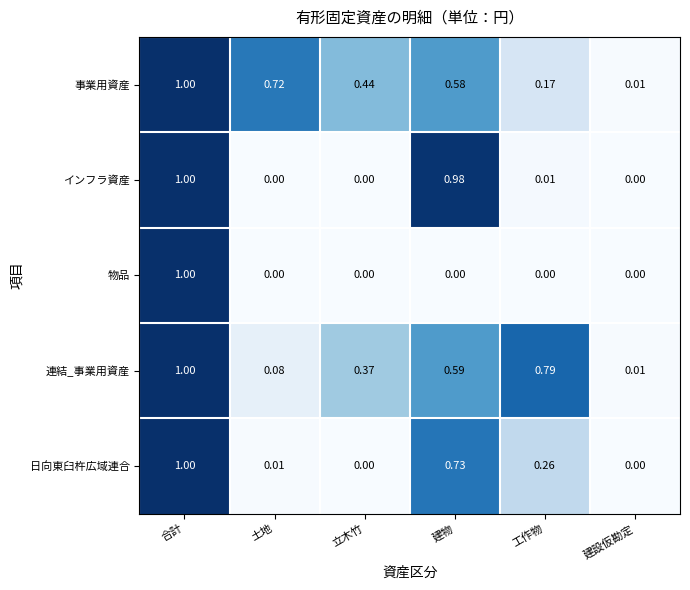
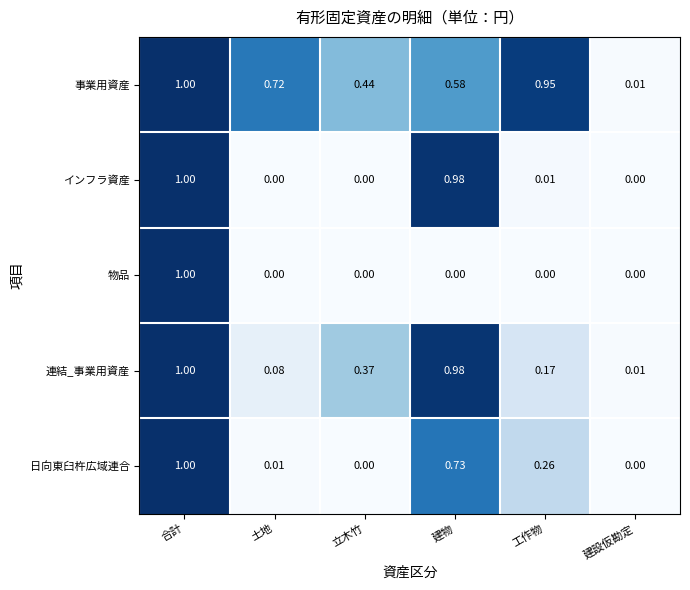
  {
    "事業用資産": {
      "合計": 1.00,
      "土地": 0.72,
      "立木竹": 0.44,
      "建物": 0.58,
-     "工作物": 0.17,
+     "工作物": 0.95,
      "建設仮勘定": 0.01
    },
    "インフラ資産": {
      "合計": 1.00,
      "土地": 0.00,
      "立木竹": 0.00,
      "建物": 0.98,
      "工作物": 0.01,
      "建設仮勘定": 0.00
    },
    "物品": {
      "合計": 1.00,
      "土地": 0.00,
      "立木竹": 0.00,
      "建物": 0.00,
      "工作物": 0.00,
      "建設仮勘定": 0.00
    },
    "連結_事業用資産": {
      "合計": 1.00,
      "土地": 0.08,
      "立木竹": 0.37,
-     "建物": 0.59,
-     "工作物": 0.79,
+     "建物": 0.98,
+     "工作物": 0.17,
      "建設仮勘定": 0.01
    },
    "日向東臼杵広域連合": {
      "合計": 1.00,
      "土地": 0.01,
      "立木竹": 0.00,
      "建物": 0.73,
      "工作物": 0.26,
      "建設仮勘定": 0.00
    }
  }
